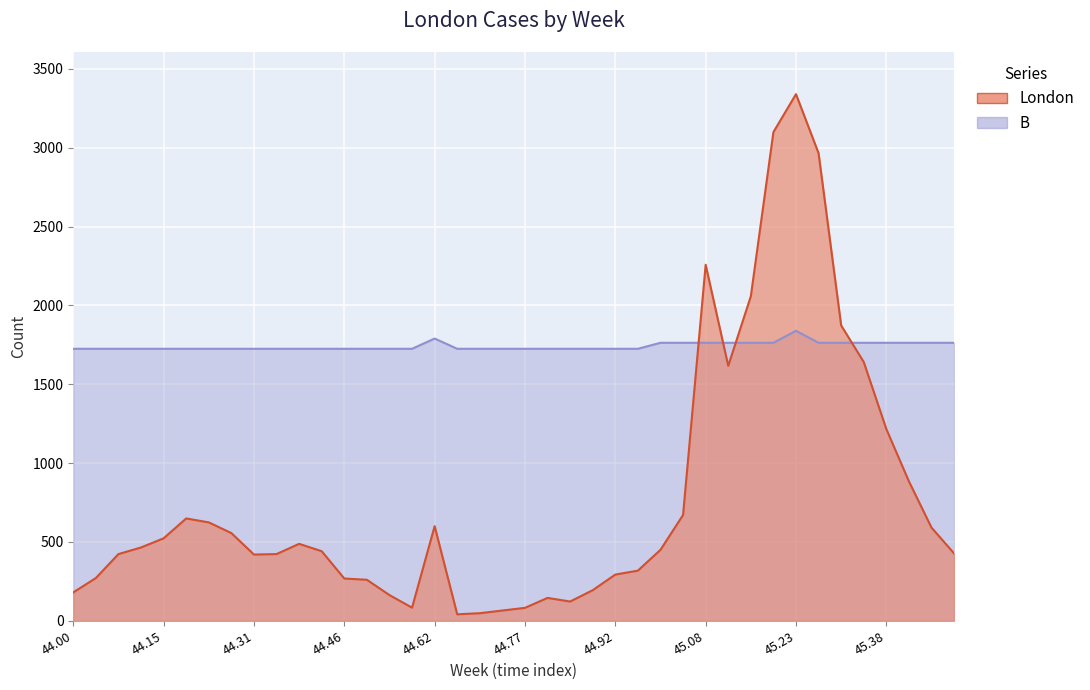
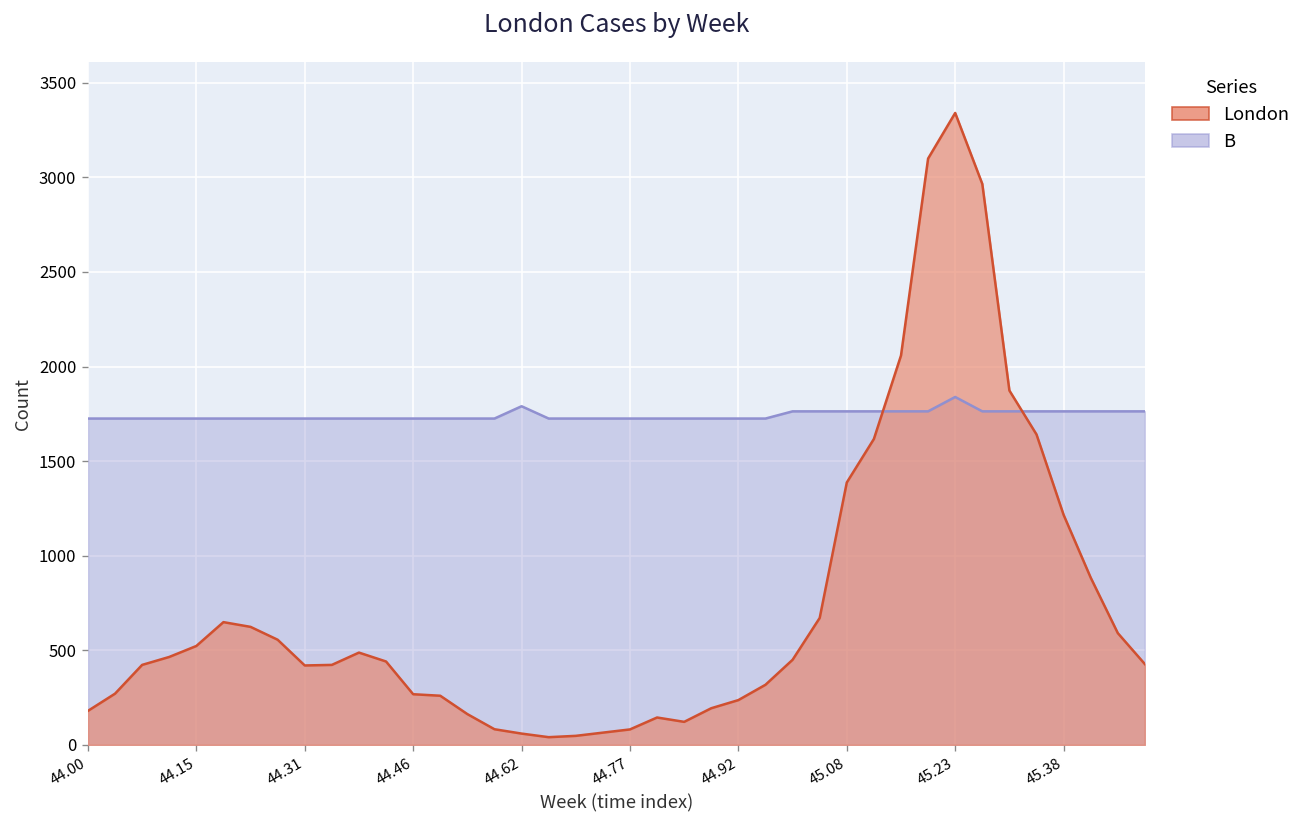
  {
    "B": {
      "44.00": 1730,
      "44.15": 1730,
      "44.31": 1730,
      "44.46": 1730,
      "44.62": 1790,
      "44.77": 1730,
      "44.92": 1730,
      "45.08": 1760,
      "45.23": 1840,
      "45.38": 1760
    },
    "London": {
      "44.00": 180,
      "44.15": 520,
      "44.31": 420,
      "44.46": 270,
-     "44.62": 600,
+     "44.62": 60,
      "44.77": 80,
-     "44.92": 290,
-     "45.08": 2260,
+     "44.92": 240,
+     "45.08": 1390,
      "45.23": 3340,
      "45.38": 1220
    }
  }
